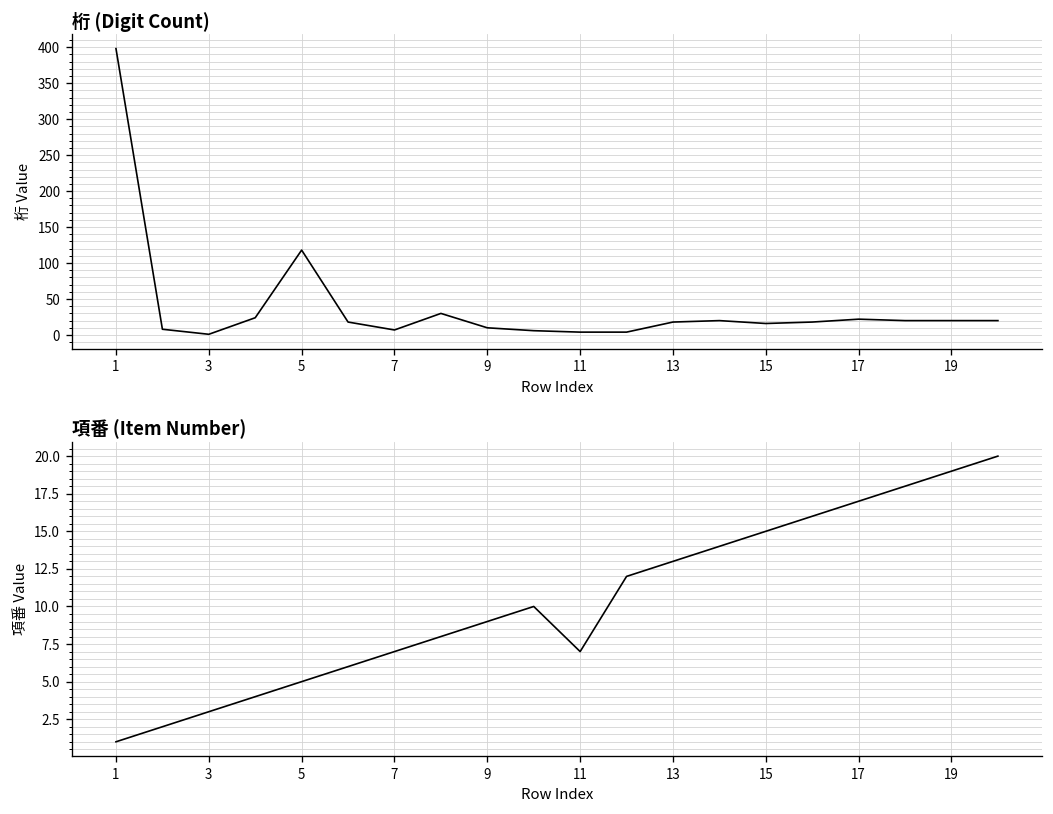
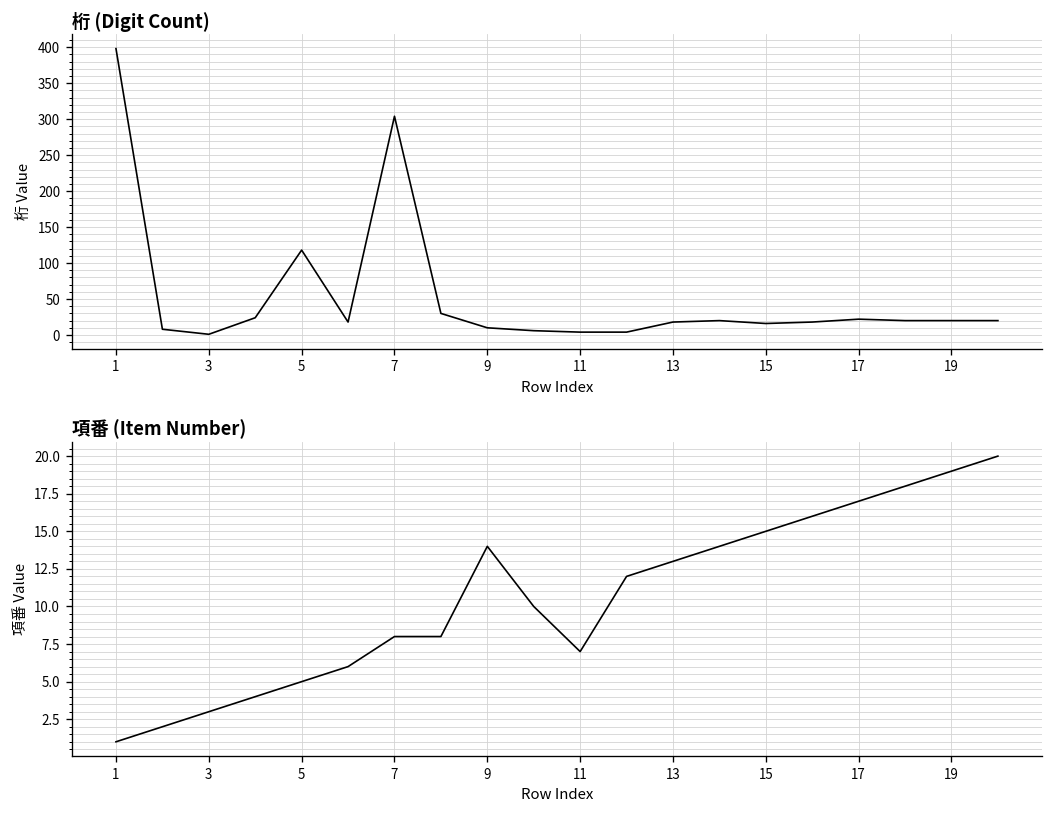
  {
    "桁 (Digit Count)": {
      "1": 400,
      "3": 0,
      "5": 120,
-     "7": 10,
+     "7": 300,
      "9": 10,
      "11": 0,
      "13": 20,
      "15": 20,
      "17": 20,
      "19": 20
    },
    "項番 (Item Number)": {
      "1": 1,
      "3": 3,
      "5": 5,
-     "7": 7,
-     "9": 9,
+     "7": 8,
+     "9": 14,
      "11": 7,
      "13": 13,
      "15": 15,
      "17": 17,
      "19": 19
    }
  }
